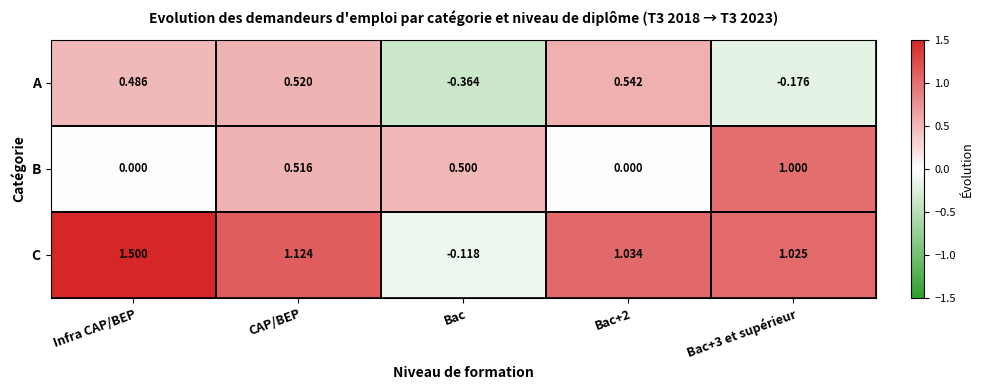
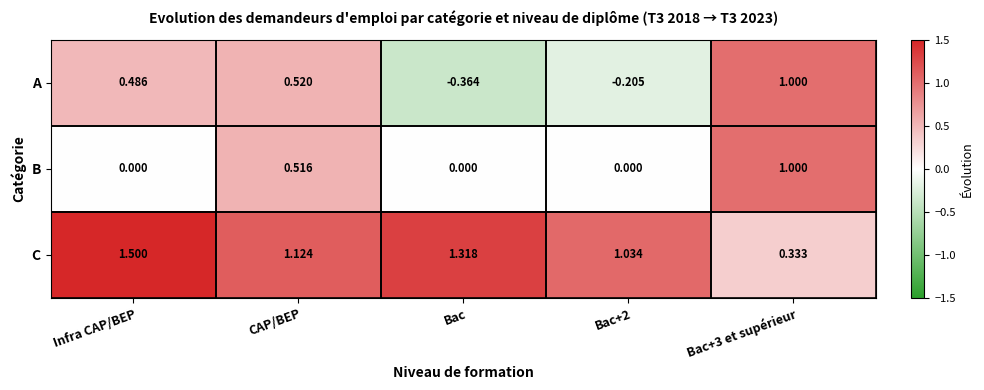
  {
    "A": {
      "Infra CAP/BEP": 0.486,
      "CAP/BEP": 0.520,
      "Bac": -0.364,
-     "Bac+2": 0.542,
-     "Bac+3 et supérieur": -0.176
+     "Bac+2": -0.205,
+     "Bac+3 et supérieur": 1.000
    },
    "B": {
      "Infra CAP/BEP": 0.000,
      "CAP/BEP": 0.516,
-     "Bac": 0.500,
+     "Bac": 0.000,
      "Bac+2": 0.000,
      "Bac+3 et supérieur": 1.000
    },
    "C": {
      "Infra CAP/BEP": 1.500,
      "CAP/BEP": 1.124,
-     "Bac": -0.118,
+     "Bac": 1.318,
      "Bac+2": 1.034,
-     "Bac+3 et supérieur": 1.025
+     "Bac+3 et supérieur": 0.333
    }
  }
